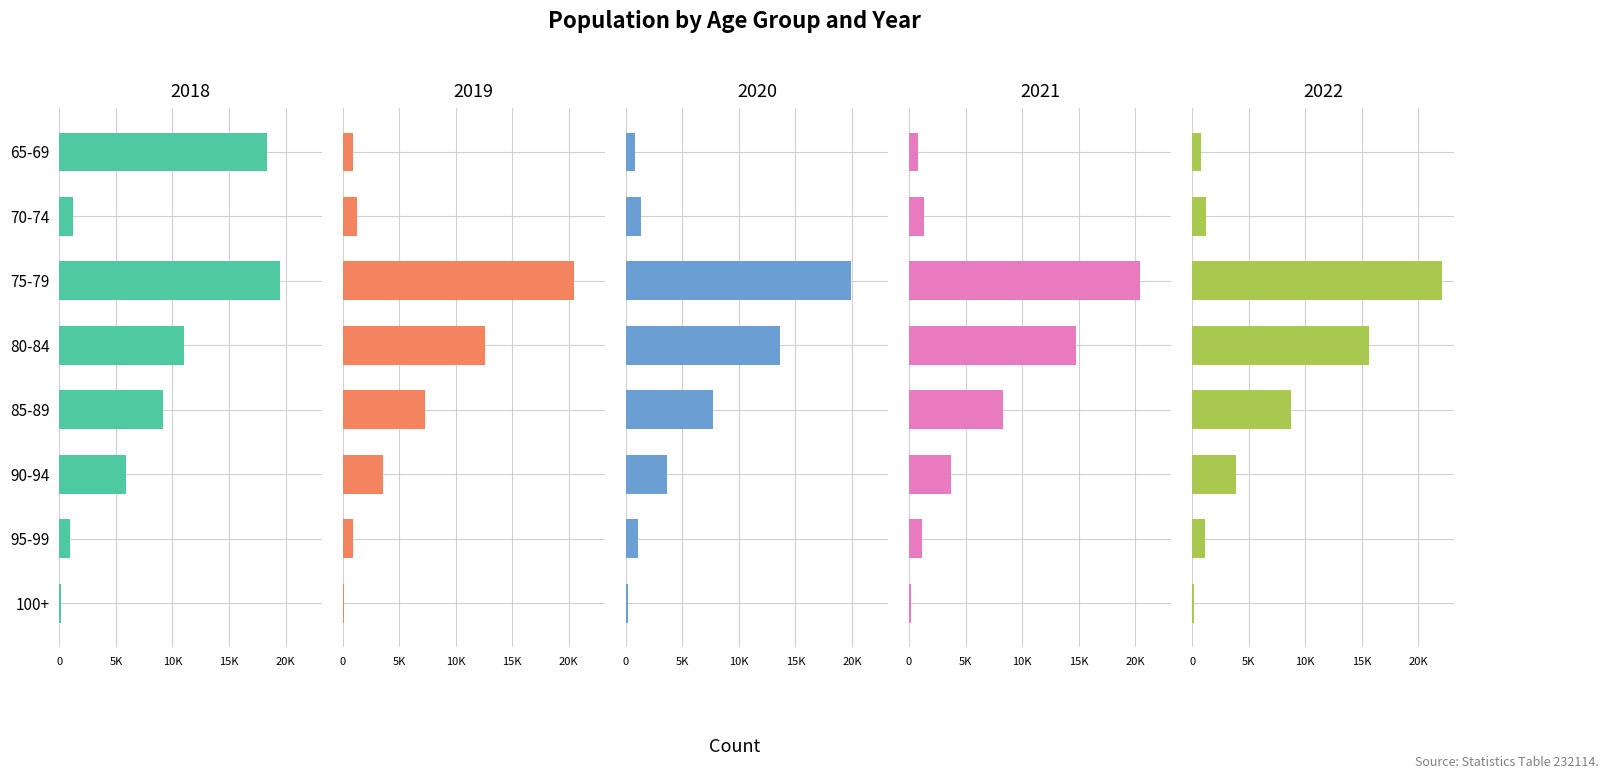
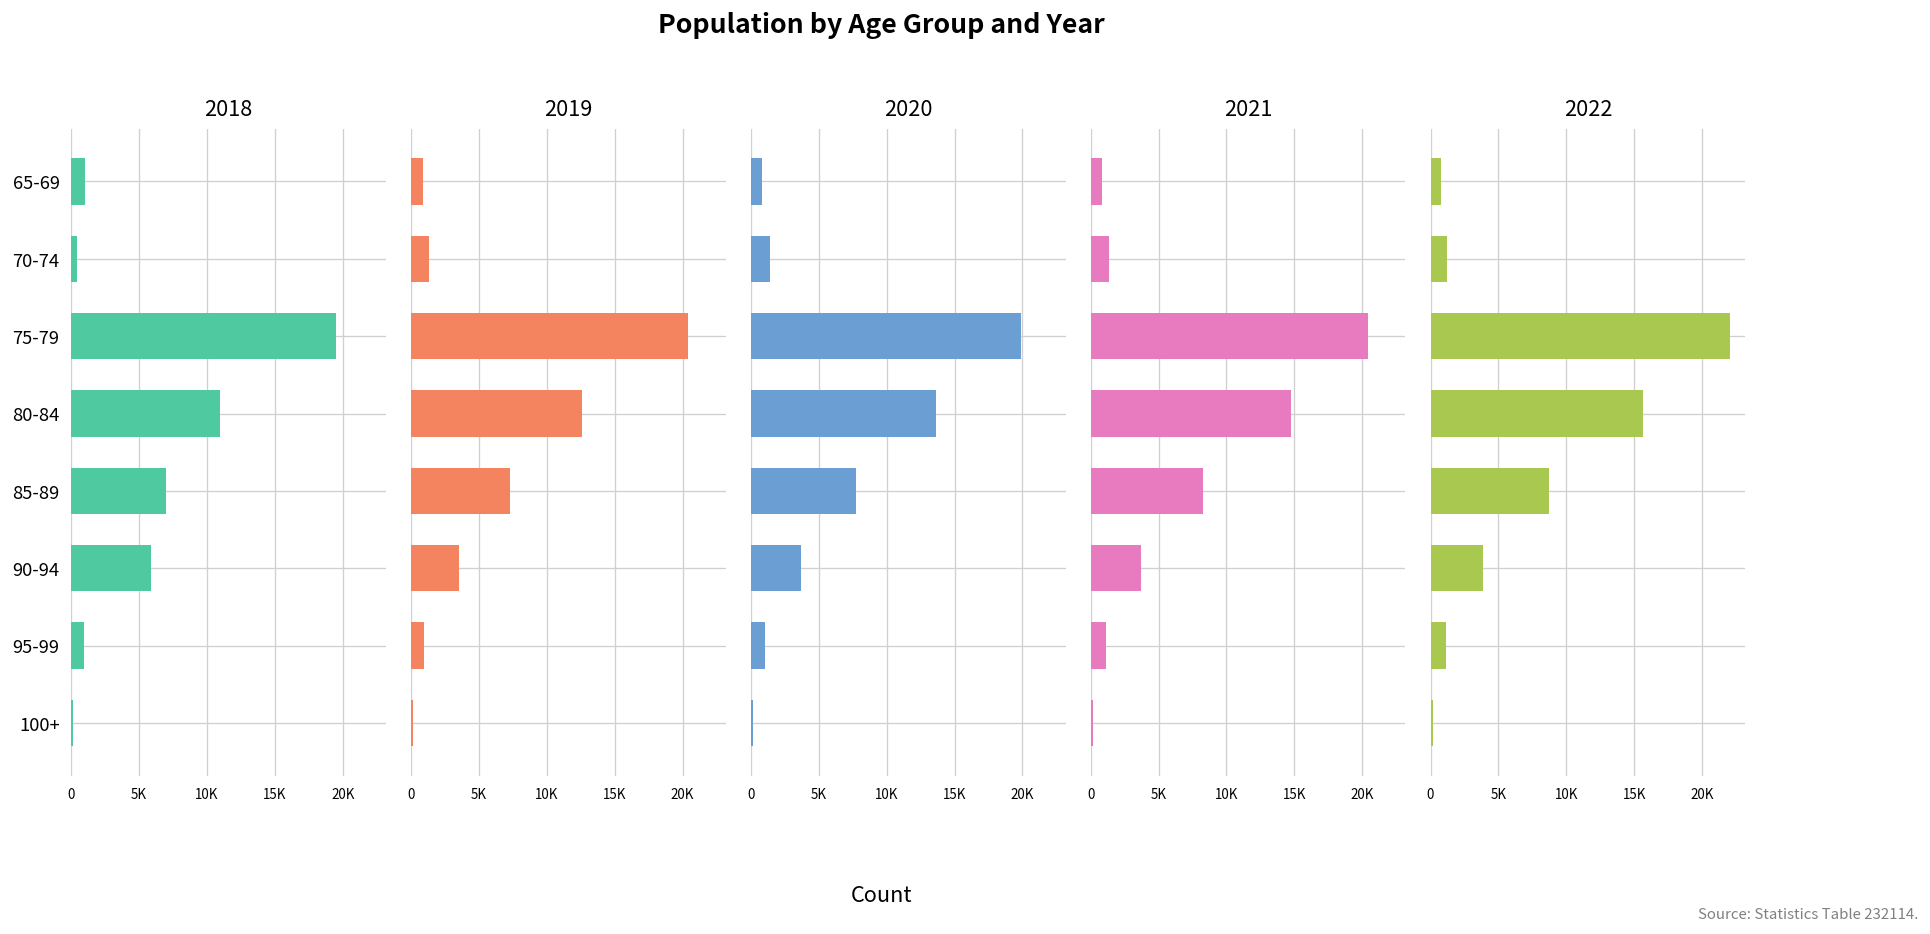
  {
    "2018": {
-     "65-69": 18300,
-     "70-74": 1200,
+     "65-69": 1000,
+     "70-74": 400,
      "75-79": 19500,
      "80-84": 11000,
-     "85-89": 9200,
+     "85-89": 7000,
      "90-94": 5900,
      "95-99": 900
    }
  }
